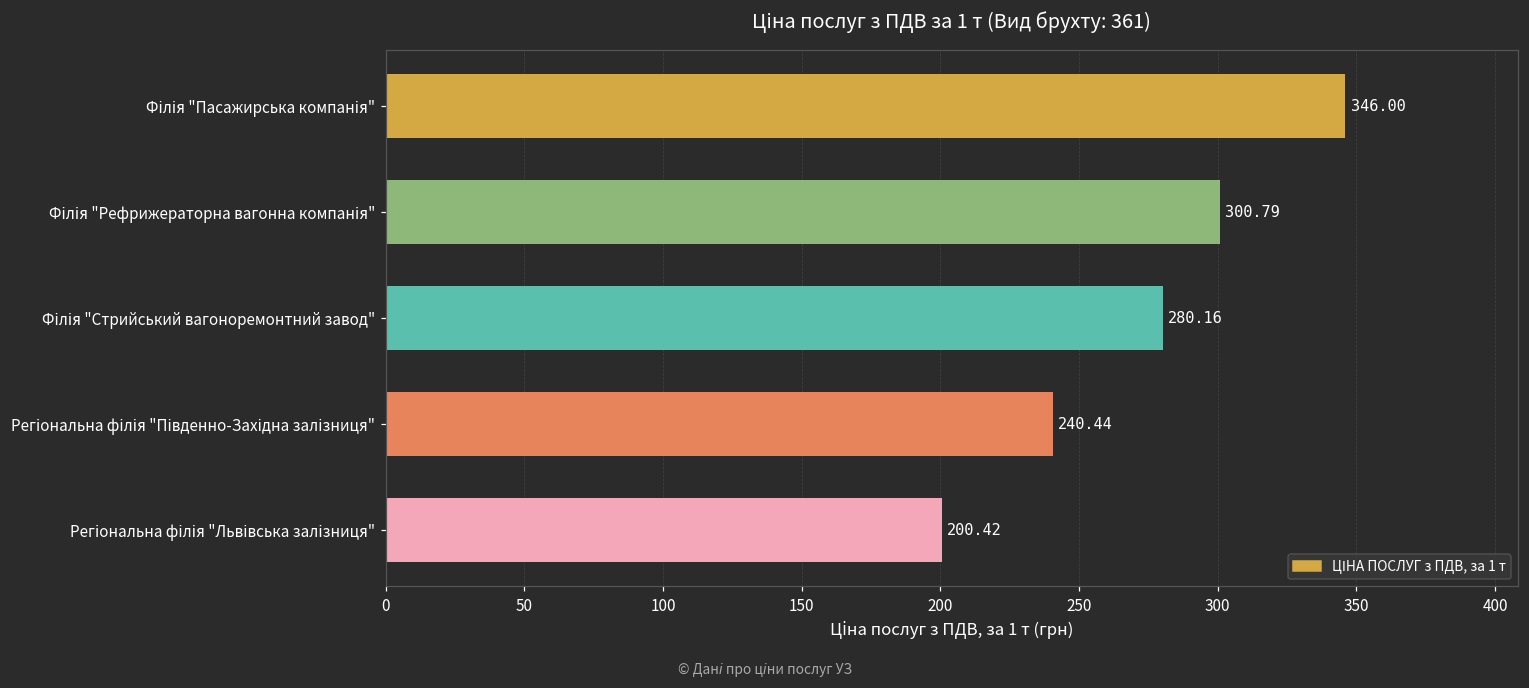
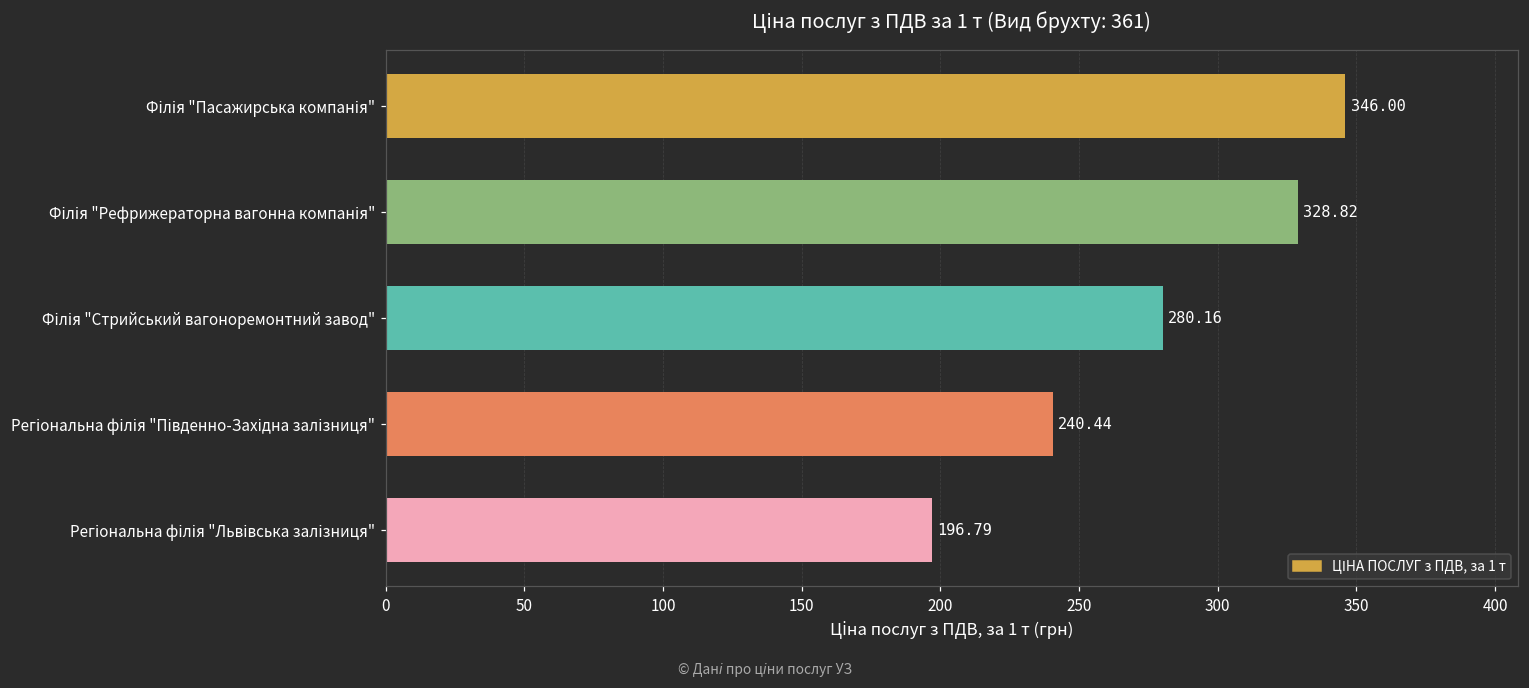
  {
    "Філія \"Пасажирська компанія\"": 346.00,
-   "Філія \"Рефрижераторна вагонна компанія\"": 300.79,
+   "Філія \"Рефрижераторна вагонна компанія\"": 328.82,
    "Філія \"Стрийський вагоноремонтний завод\"": 280.16,
    "Регіональна філія \"Південно-Західна залізниця\"": 240.44,
-   "Регіональна філія \"Львівська залізниця\"": 200.42
+   "Регіональна філія \"Львівська залізниця\"": 196.79
  }
